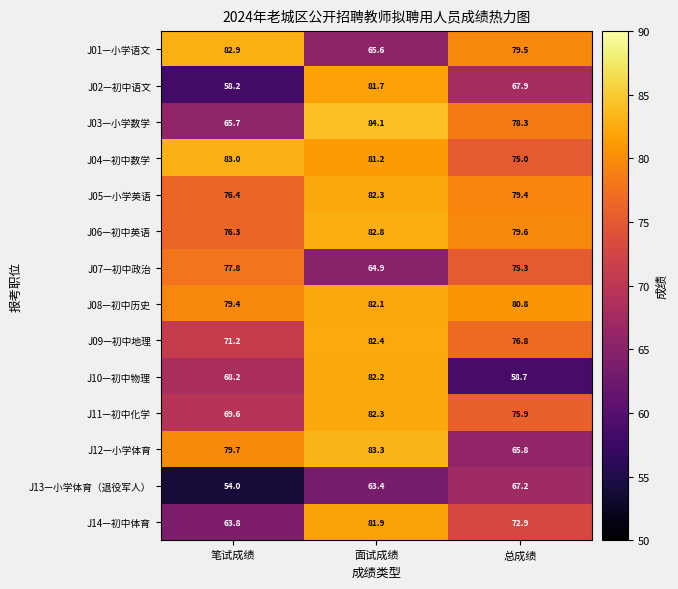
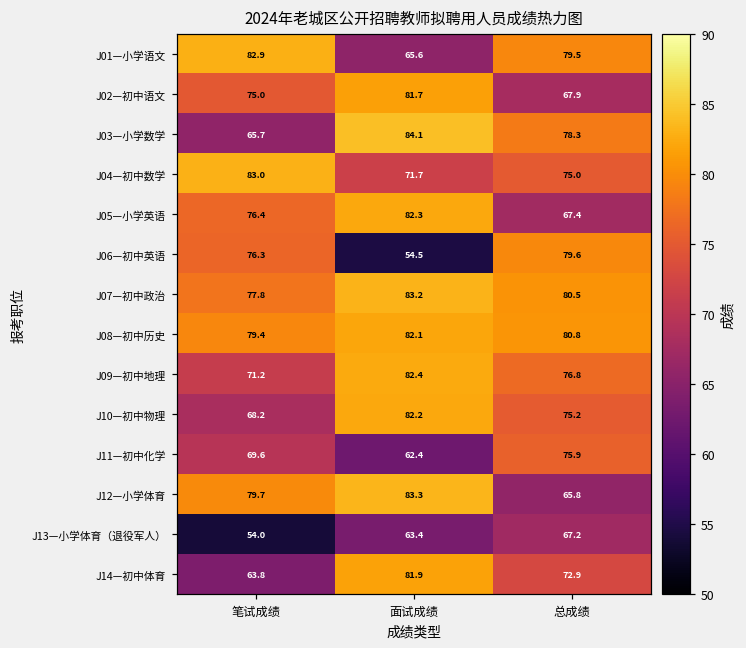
  {
    "J01—小学语文": {
      "笔试成绩": 82.9,
      "面试成绩": 65.6,
      "总成绩": 79.5
    },
    "J02—初中语文": {
-     "笔试成绩": 58.2,
+     "笔试成绩": 75.0,
      "面试成绩": 81.7,
      "总成绩": 67.9
    },
    "J03—小学数学": {
      "笔试成绩": 65.7,
      "面试成绩": 84.1,
      "总成绩": 78.3
    },
    "J04—初中数学": {
      "笔试成绩": 83.0,
-     "面试成绩": 81.2,
+     "面试成绩": 71.7,
      "总成绩": 75.0
    },
    "J05—小学英语": {
      "笔试成绩": 76.4,
      "面试成绩": 82.3,
-     "总成绩": 79.4
+     "总成绩": 67.4
    },
    "J06—初中英语": {
      "笔试成绩": 76.3,
-     "面试成绩": 82.8,
+     "面试成绩": 54.5,
      "总成绩": 79.6
    },
    "J07—初中政治": {
      "笔试成绩": 77.8,
-     "面试成绩": 64.9,
-     "总成绩": 75.3
+     "面试成绩": 83.2,
+     "总成绩": 80.5
    },
    "J08—初中历史": {
      "笔试成绩": 79.4,
      "面试成绩": 82.1,
      "总成绩": 80.8
    },
    "J09—初中地理": {
      "笔试成绩": 71.2,
      "面试成绩": 82.4,
      "总成绩": 76.8
    },
    "J10—初中物理": {
      "笔试成绩": 68.2,
      "面试成绩": 82.2,
-     "总成绩": 58.7
+     "总成绩": 75.2
    },
    "J11—初中化学": {
      "笔试成绩": 69.6,
-     "面试成绩": 82.3,
+     "面试成绩": 62.4,
      "总成绩": 75.9
    },
    "J12—小学体育": {
      "笔试成绩": 79.7,
      "面试成绩": 83.3,
      "总成绩": 65.8
    },
    "J13—小学体育（退役军人）": {
      "笔试成绩": 54.0,
      "面试成绩": 63.4,
      "总成绩": 67.2
    },
    "J14—初中体育": {
      "笔试成绩": 63.8,
      "面试成绩": 81.9,
      "总成绩": 72.9
    }
  }
